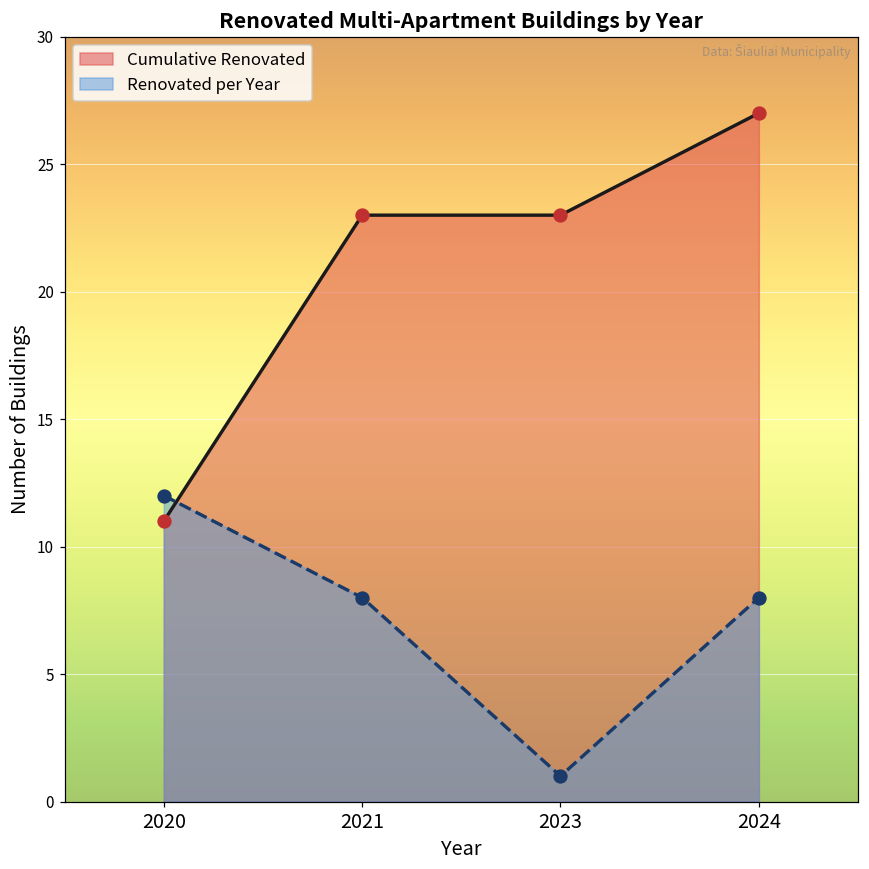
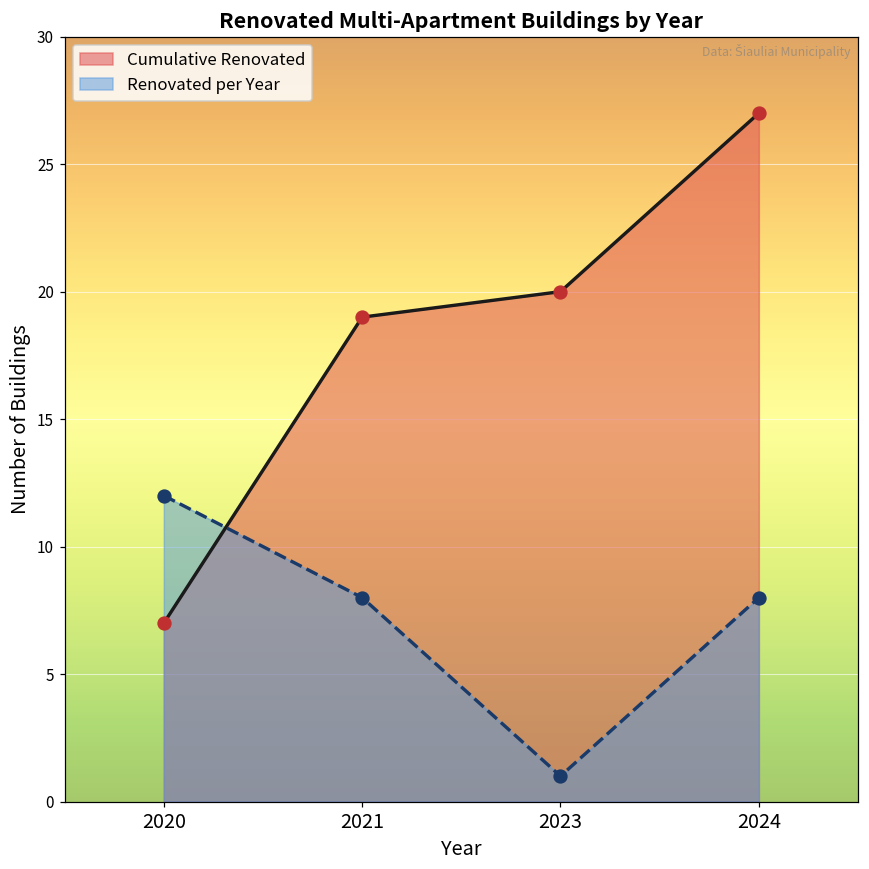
  {
    "Cumulative Renovated": {
-     "2020": 11,
-     "2021": 23,
-     "2023": 23,
+     "2020": 7,
+     "2021": 19,
+     "2023": 20,
      "2024": 27
    },
    "Renovated per Year": {
      "2020": 12,
      "2021": 8,
      "2023": 1,
      "2024": 8
    }
  }
